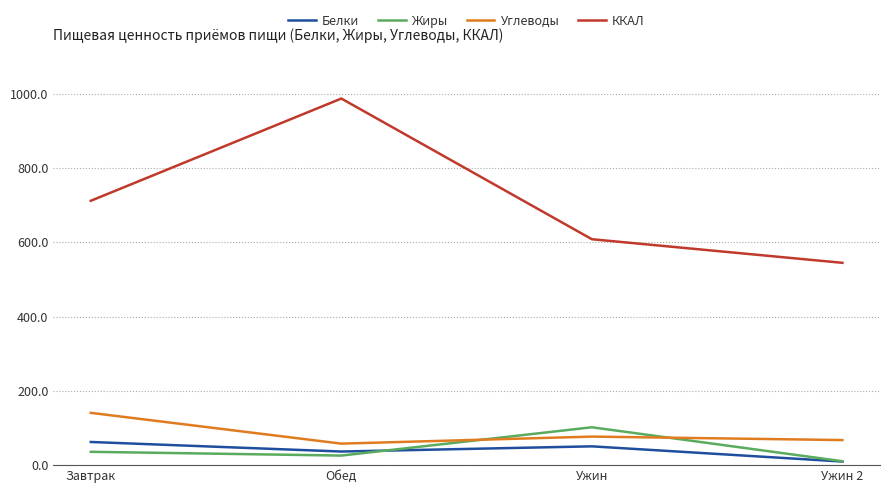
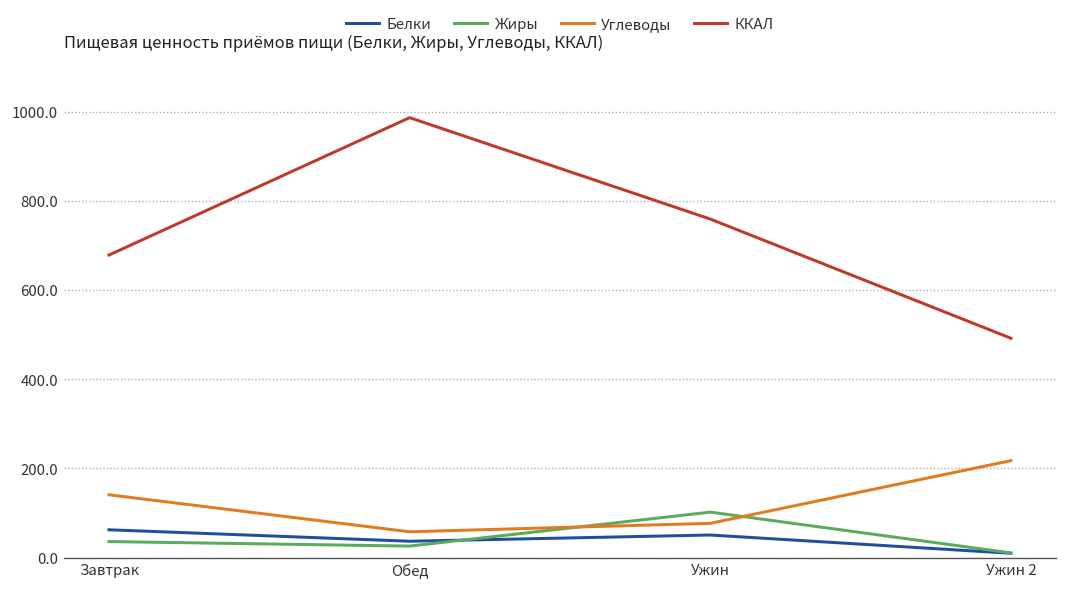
  {
    "Белки": {
      "Завтрак": 60,
      "Обед": 40,
      "Ужин": 50
    },
    "Жиры": {
      "Завтрак": 40,
      "Обед": 30,
      "Ужин": 100
    },
    "Углеводы": {
      "Завтрак": 140,
      "Обед": 60,
      "Ужин": 80,
-     "Ужин 2": 70
+     "Ужин 2": 220
    },
    "ККАЛ": {
-     "Завтрак": 710,
+     "Завтрак": 680,
      "Обед": 990,
-     "Ужин": 610,
-     "Ужин 2": 550
+     "Ужин": 760,
+     "Ужин 2": 490
    }
  }
